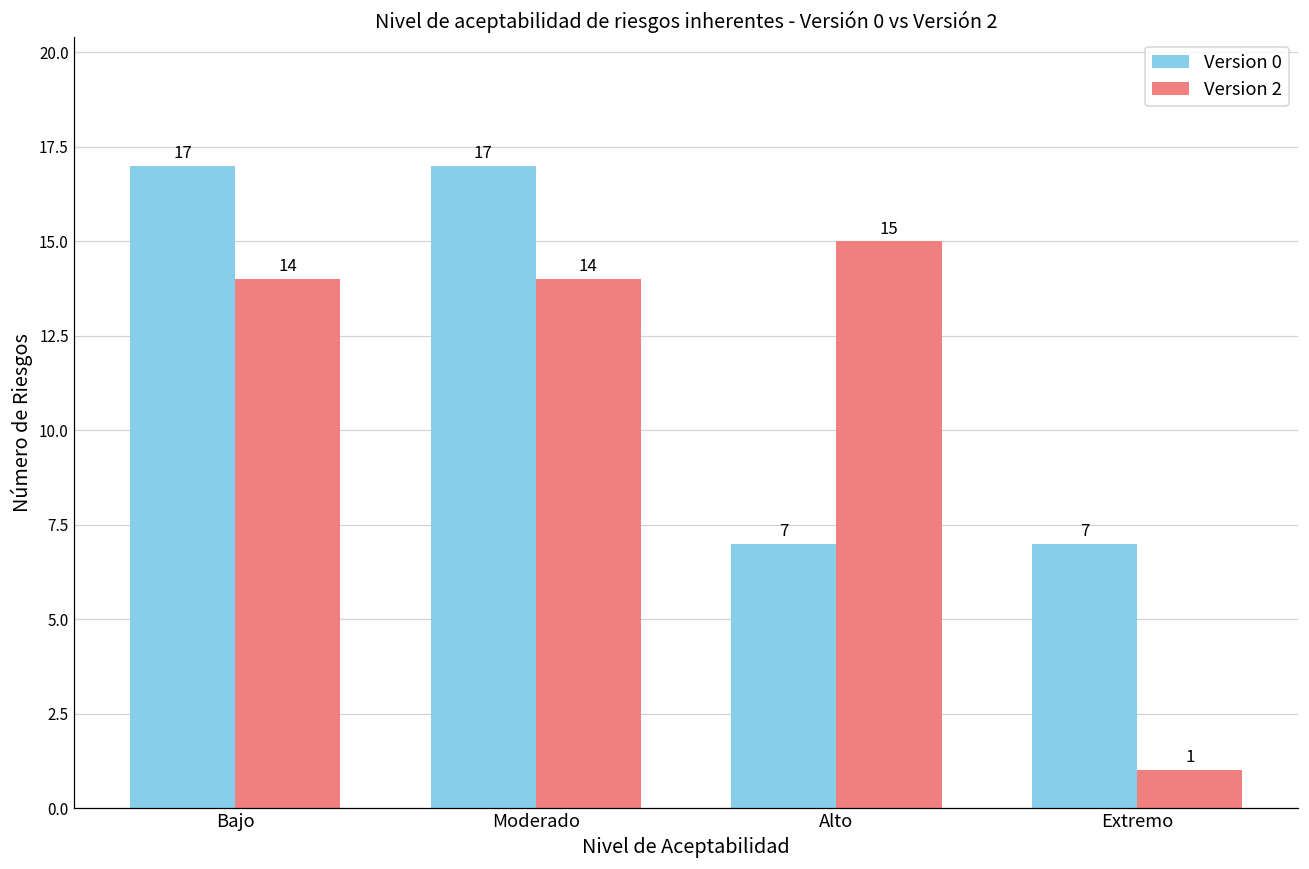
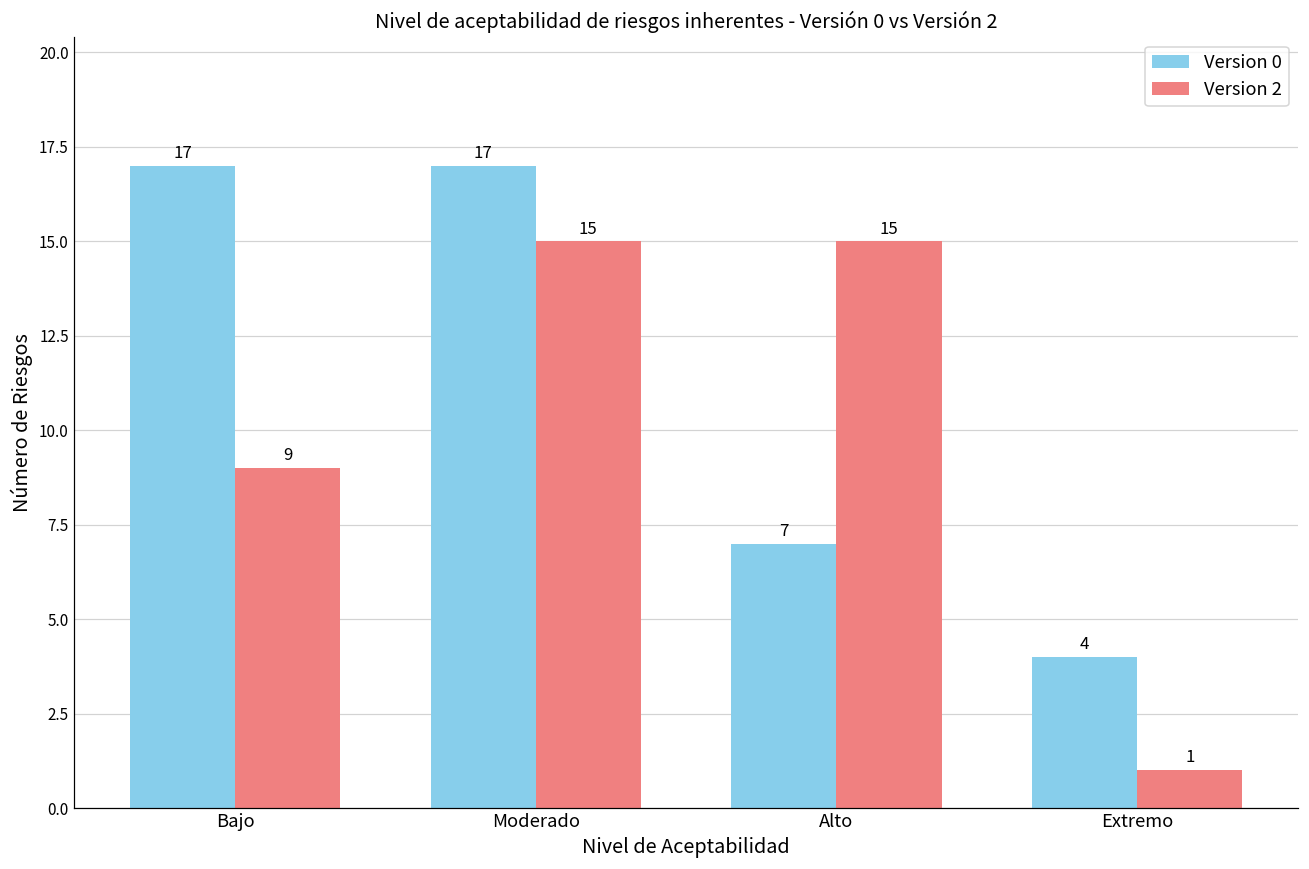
  {
    "Version 0": {
      "Bajo": 17,
      "Moderado": 17,
      "Alto": 7,
-     "Extremo": 7
+     "Extremo": 4
    },
    "Version 2": {
-     "Bajo": 14,
-     "Moderado": 14,
+     "Bajo": 9,
+     "Moderado": 15,
      "Alto": 15,
      "Extremo": 1
    }
  }
